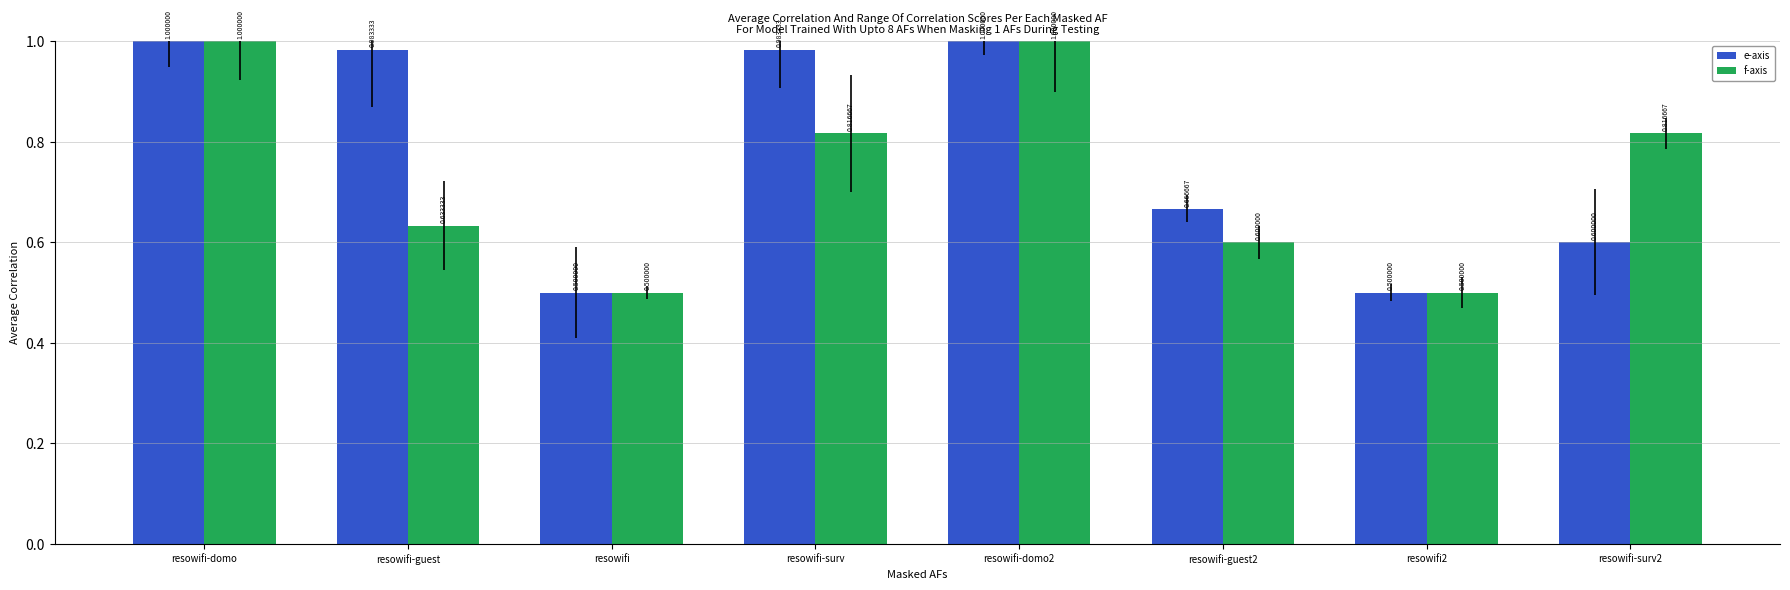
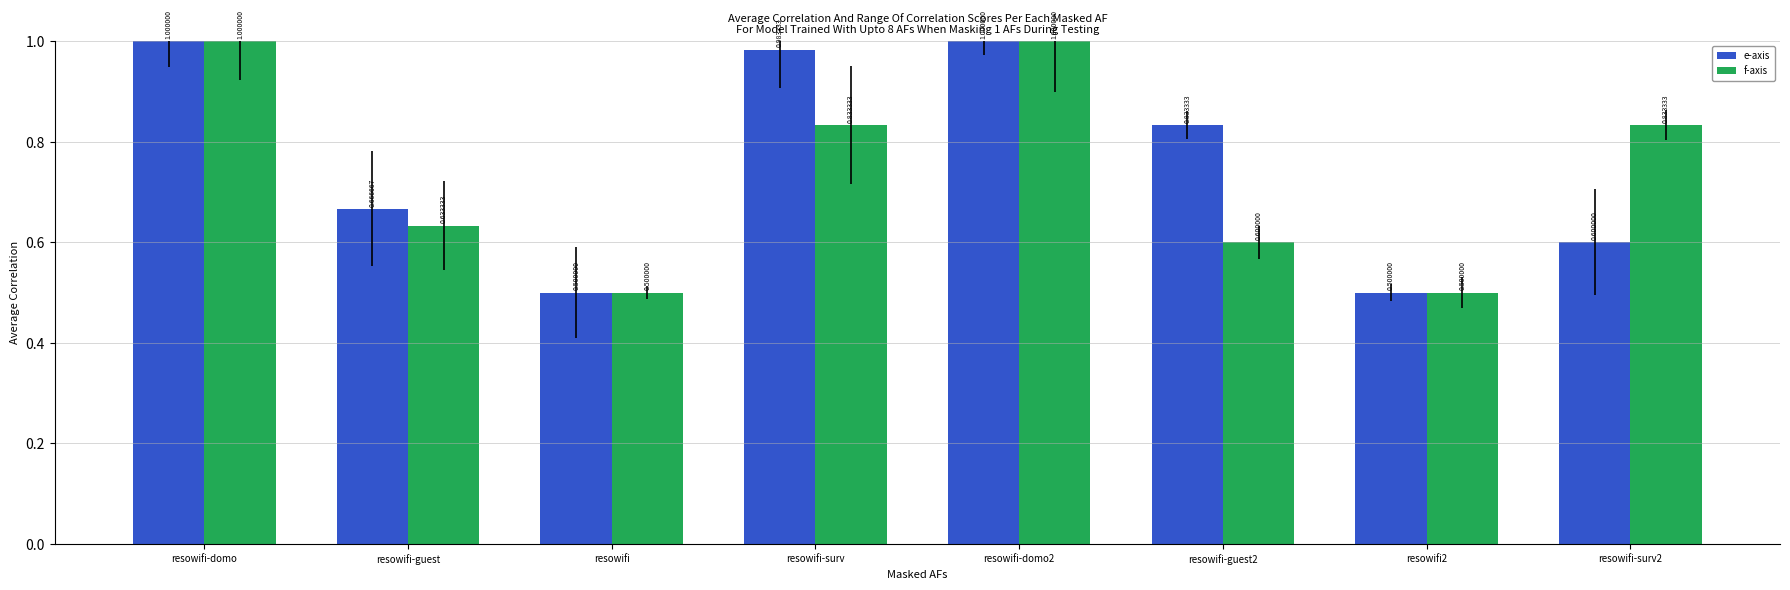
  {
    "e-axis": {
      "resowifi-domo": 1.000000,
-     "resowifi-guest": 0.983333,
+     "resowifi-guest": 0.666667,
      "resowifi": 0.500000,
      "resowifi-surv": 0.983333,
      "resowifi-domo2": 1.000000,
-     "resowifi-guest2": 0.666667,
+     "resowifi-guest2": 0.833333,
      "resowifi2": 0.500000,
      "resowifi-surv2": 0.600000
    },
    "f-axis": {
      "resowifi-domo": 1.000000,
      "resowifi-guest": 0.633333,
      "resowifi": 0.500000,
-     "resowifi-surv": 0.816667,
+     "resowifi-surv": 0.833333,
      "resowifi-domo2": 1.000000,
      "resowifi-guest2": 0.600000,
      "resowifi2": 0.500000,
-     "resowifi-surv2": 0.816667
+     "resowifi-surv2": 0.833333
    }
  }
